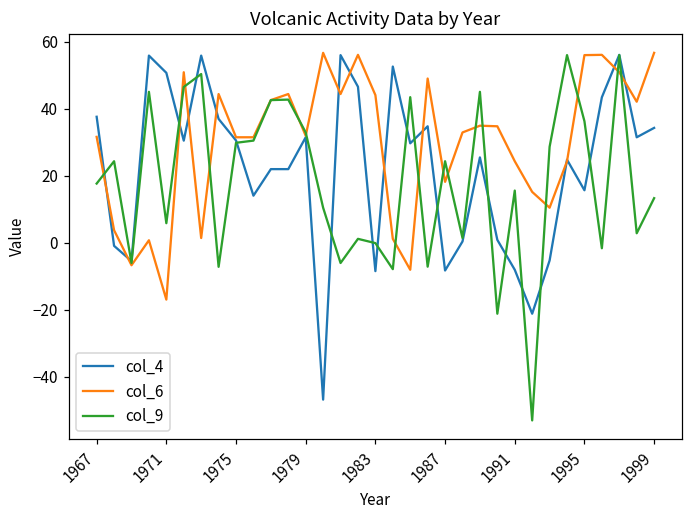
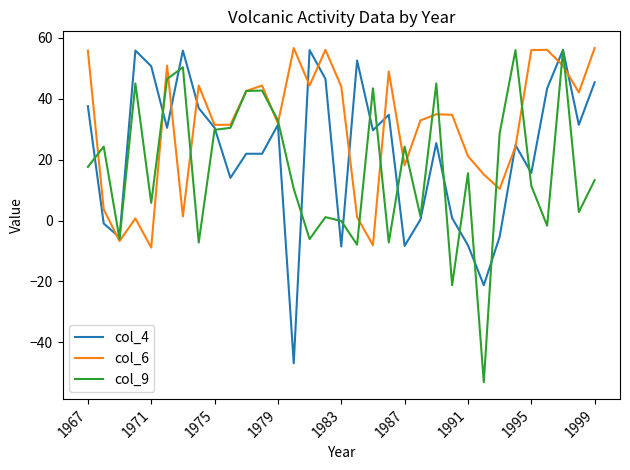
  {
    "col_4": {
      "1967": 38,
      "1971": 51,
      "1983": -9,
      "1987": -8,
      "1991": -8,
      "1995": 16,
-     "1999": 34
+     "1999": 45
    },
    "col_6": {
-     "1967": 32,
-     "1971": -17,
+     "1967": 56,
+     "1971": -9,
      "1975": 31,
      "1983": 44,
      "1987": 18,
-     "1991": 24,
+     "1991": 21,
      "1995": 56,
      "1999": 57
    },
    "col_9": {
      "1967": 18,
      "1971": 6,
      "1979": 33,
      "1983": 0,
      "1987": 24,
      "1991": 16,
-     "1995": 36,
+     "1995": 11,
      "1999": 13
    }
  }
